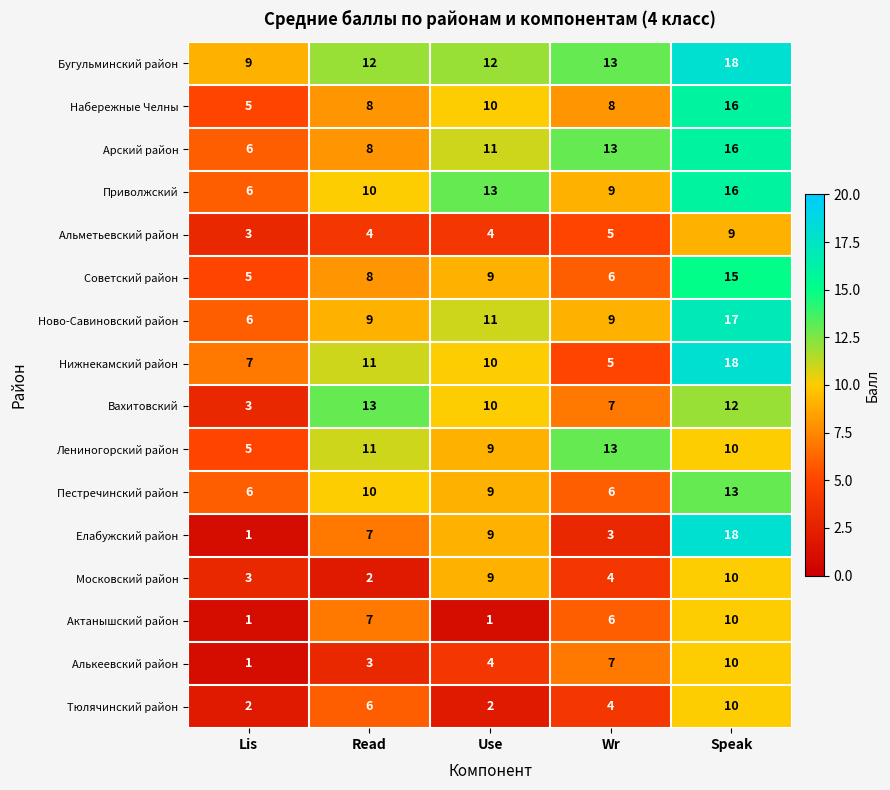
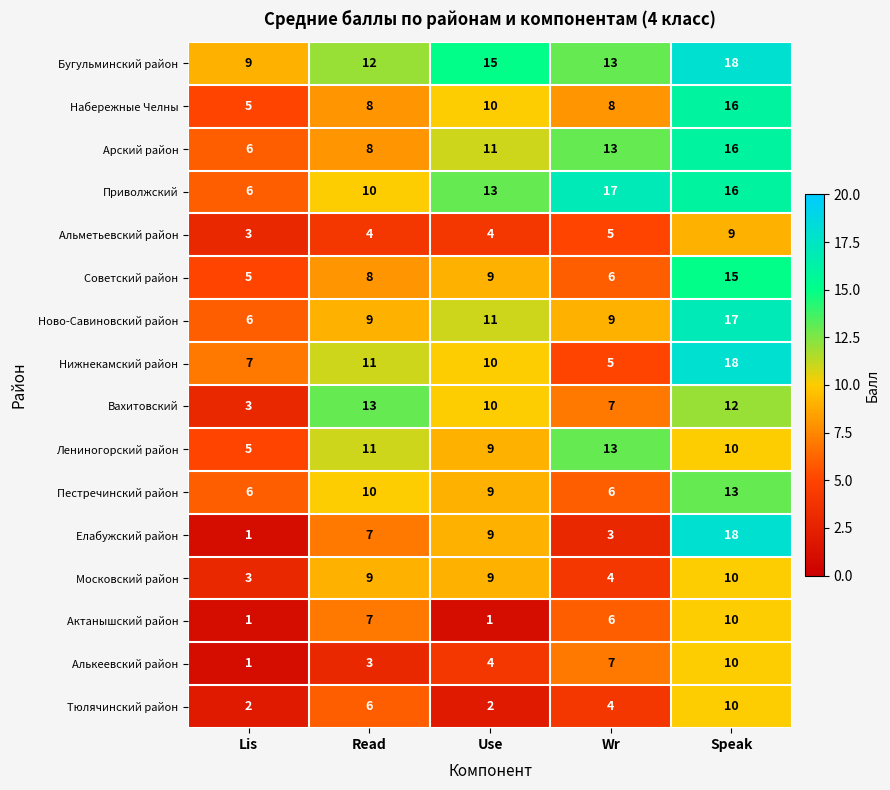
  {
    "Бугульминский район": {
      "Lis": 9,
      "Read": 12,
-     "Use": 12,
+     "Use": 15,
      "Wr": 13,
      "Speak": 18
    },
    "Набережные Челны": {
      "Lis": 5,
      "Read": 8,
      "Use": 10,
      "Wr": 8,
      "Speak": 16
    },
    "Арский район": {
      "Lis": 6,
      "Read": 8,
      "Use": 11,
      "Wr": 13,
      "Speak": 16
    },
    "Приволжский": {
      "Lis": 6,
      "Read": 10,
      "Use": 13,
-     "Wr": 9,
+     "Wr": 17,
      "Speak": 16
    },
    "Альметьевский район": {
      "Lis": 3,
      "Read": 4,
      "Use": 4,
      "Wr": 5,
      "Speak": 9
    },
    "Советский район": {
      "Lis": 5,
      "Read": 8,
      "Use": 9,
      "Wr": 6,
      "Speak": 15
    },
    "Ново-Савиновский район": {
      "Lis": 6,
      "Read": 9,
      "Use": 11,
      "Wr": 9,
      "Speak": 17
    },
    "Нижнекамский район": {
      "Lis": 7,
      "Read": 11,
      "Use": 10,
      "Wr": 5,
      "Speak": 18
    },
    "Вахитовский": {
      "Lis": 3,
      "Read": 13,
      "Use": 10,
      "Wr": 7,
      "Speak": 12
    },
    "Лениногорский район": {
      "Lis": 5,
      "Read": 11,
      "Use": 9,
      "Wr": 13,
      "Speak": 10
    },
    "Пестречинский район": {
      "Lis": 6,
      "Read": 10,
      "Use": 9,
      "Wr": 6,
      "Speak": 13
    },
    "Елабужский район": {
      "Lis": 1,
      "Read": 7,
      "Use": 9,
      "Wr": 3,
      "Speak": 18
    },
    "Московский район": {
      "Lis": 3,
-     "Read": 2,
+     "Read": 9,
      "Use": 9,
      "Wr": 4,
      "Speak": 10
    },
    "Актанышский район": {
      "Lis": 1,
      "Read": 7,
      "Use": 1,
      "Wr": 6,
      "Speak": 10
    },
    "Алькеевский район": {
      "Lis": 1,
      "Read": 3,
      "Use": 4,
      "Wr": 7,
      "Speak": 10
    },
    "Тюлячинский район": {
      "Lis": 2,
      "Read": 6,
      "Use": 2,
      "Wr": 4,
      "Speak": 10
    }
  }
